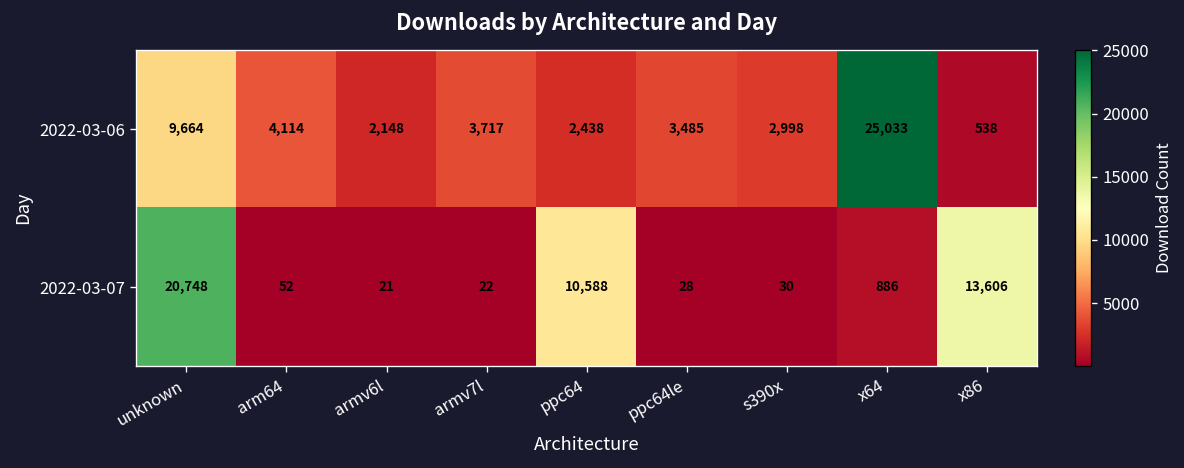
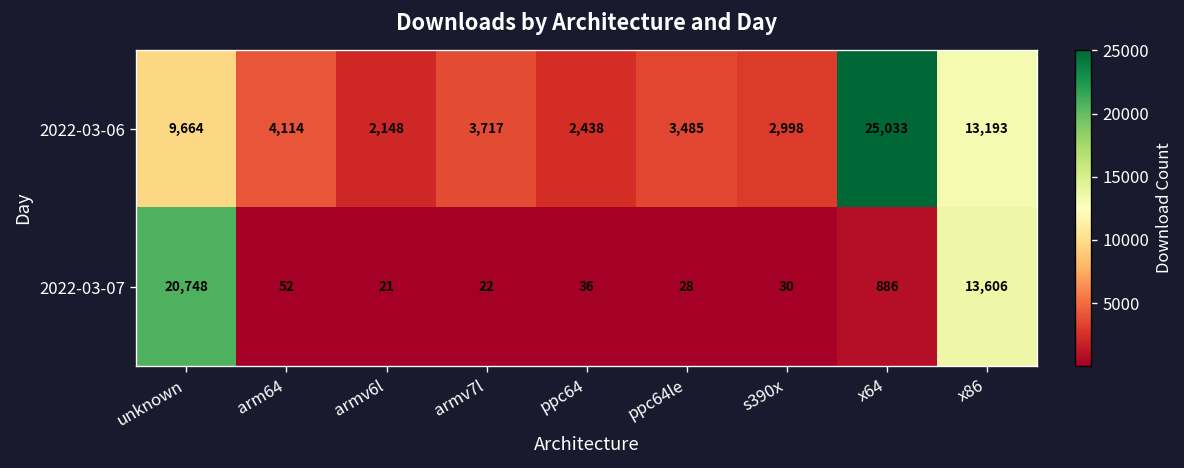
  {
    "2022-03-06": {
      "unknown": "9,664",
      "arm64": "4,114",
      "armv6l": "2,148",
      "armv7l": "3,717",
      "ppc64": "2,438",
      "ppc64le": "3,485",
      "s390x": "2,998",
      "x64": "25,033",
-     "x86": "538"
+     "x86": "13,193"
    },
    "2022-03-07": {
      "unknown": "20,748",
      "arm64": "52",
      "armv6l": "21",
      "armv7l": "22",
-     "ppc64": "10,588",
+     "ppc64": "36",
      "ppc64le": "28",
      "s390x": "30",
      "x64": "886",
      "x86": "13,606"
    }
  }
